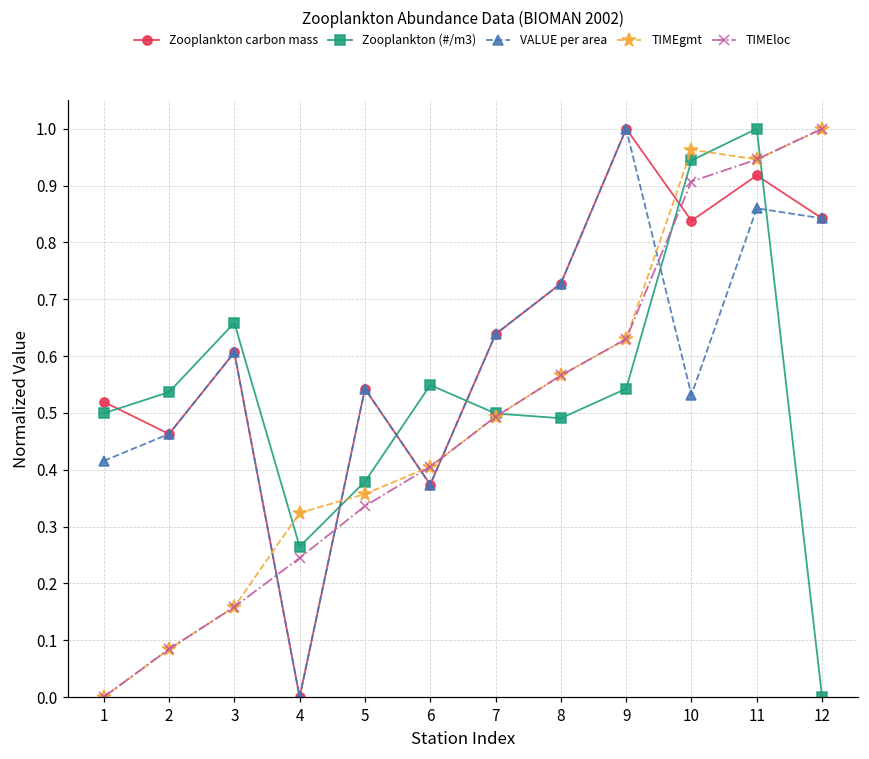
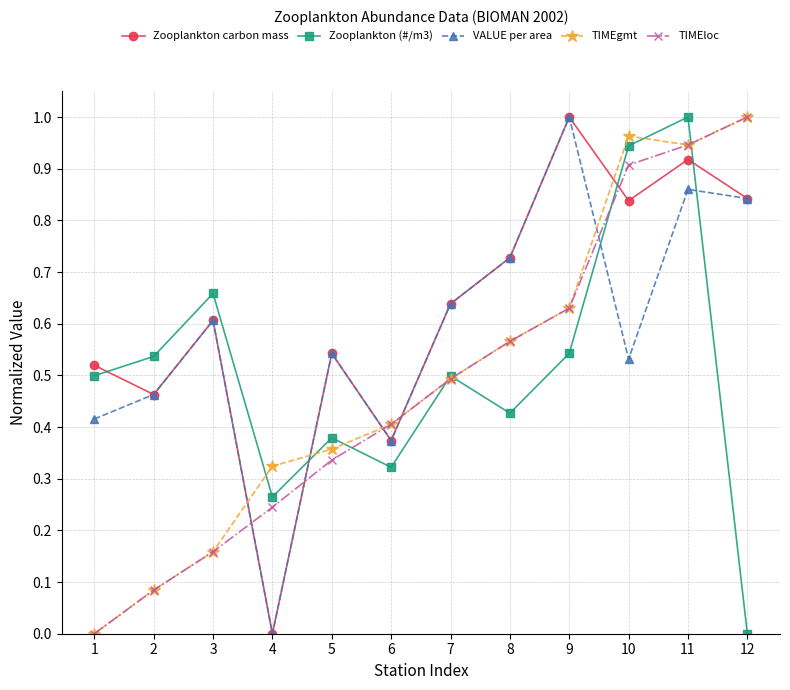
  {
    "Zooplankton carbon mass": {
      "1": 0.52,
      "10": 0.84,
      "11": 0.92
    },
    "Zooplankton (#/m3)": {
      "1": 0.50,
      "2": 0.54,
      "3": 0.66,
      "4": 0.26,
      "5": 0.38,
-     "6": 0.55,
+     "6": 0.32,
      "7": 0.50,
-     "8": 0.49,
+     "8": 0.43,
      "9": 0.54,
      "10": 0.94,
      "11": 1.00,
      "12": 0.00
    },
    "VALUE per area": {
      "1": 0.42,
      "10": 0.53,
      "11": 0.86
    },
    "TIMEgmt": {
      "4": 0.32,
      "5": 0.36,
      "10": 0.96
    },
    "TIMEloc": {
      "4": 0.24,
      "5": 0.34,
      "10": 0.91
    }
  }
